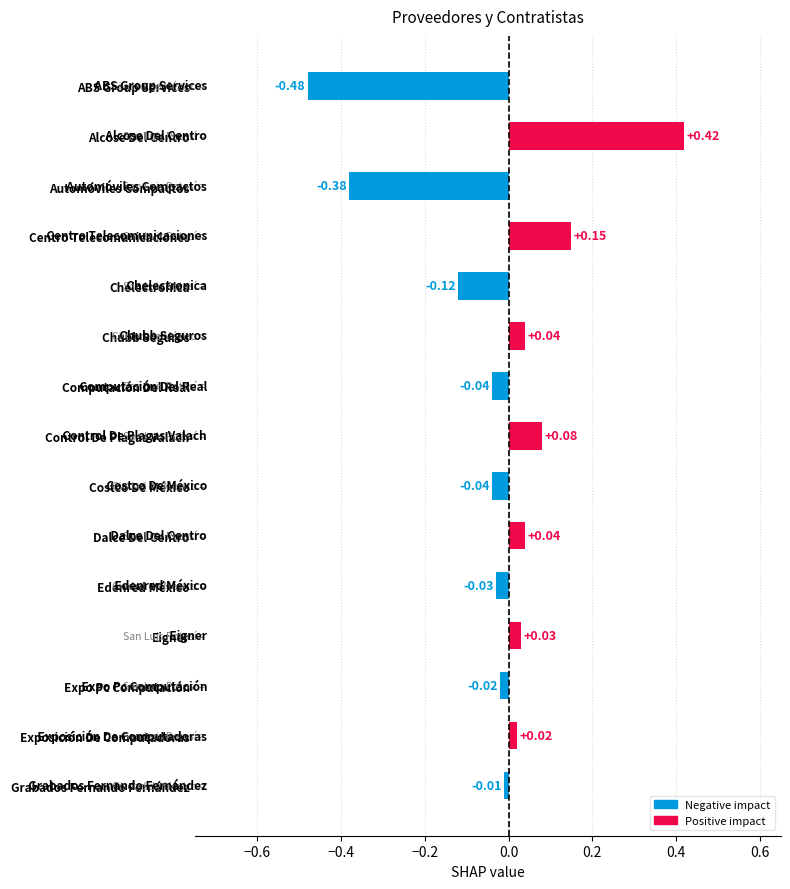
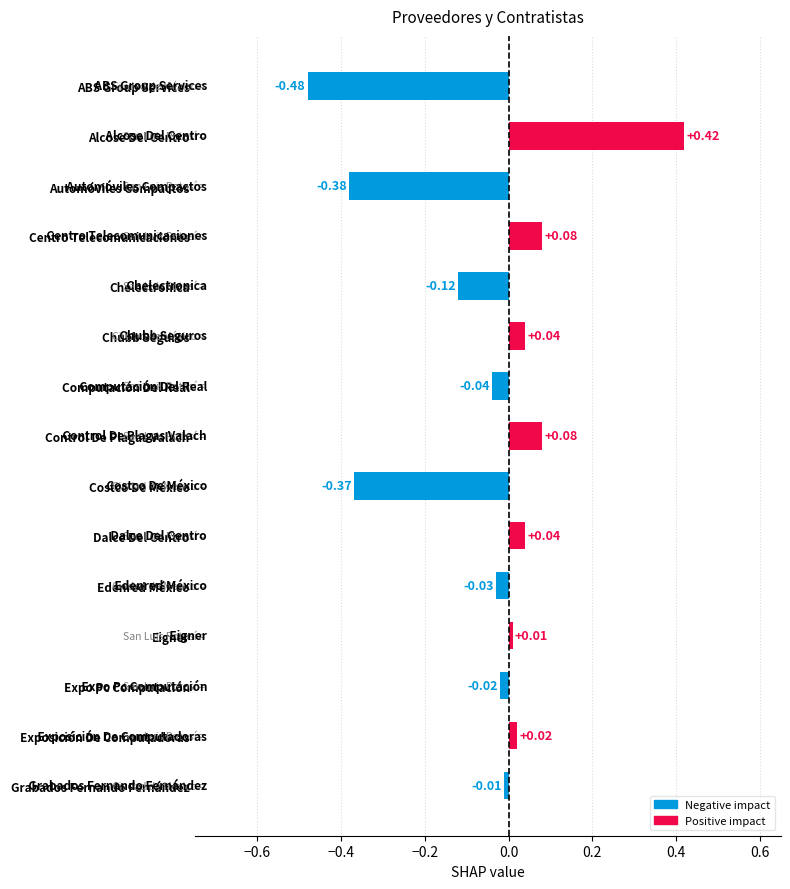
  {
    "ABS Group Services": "-0.48",
    "Alcose Del Centro": "+0.42",
    "Automóviles Compactos": "-0.38",
-   "Centro Telecomunicaciones": "+0.15",
+   "Centro Telecomunicaciones": "+0.08",
    "Chelectronica": "-0.12",
    "Chubb Seguros": "+0.04",
    "Computación Del Real": "-0.04",
    "Control De Plagas Valach": "+0.08",
-   "Costco De México": "-0.04",
+   "Costco De México": "-0.37",
    "Dalce Del Centro": "+0.04",
    "Edenred México": "-0.03",
-   "Eigner": "+0.03",
+   "Eigner": "+0.01",
    "Expo Pc Computación": "-0.02",
    "Exposición De Computadoras": "+0.02",
    "Grabados Fernando Fernández": "-0.01"
  }
